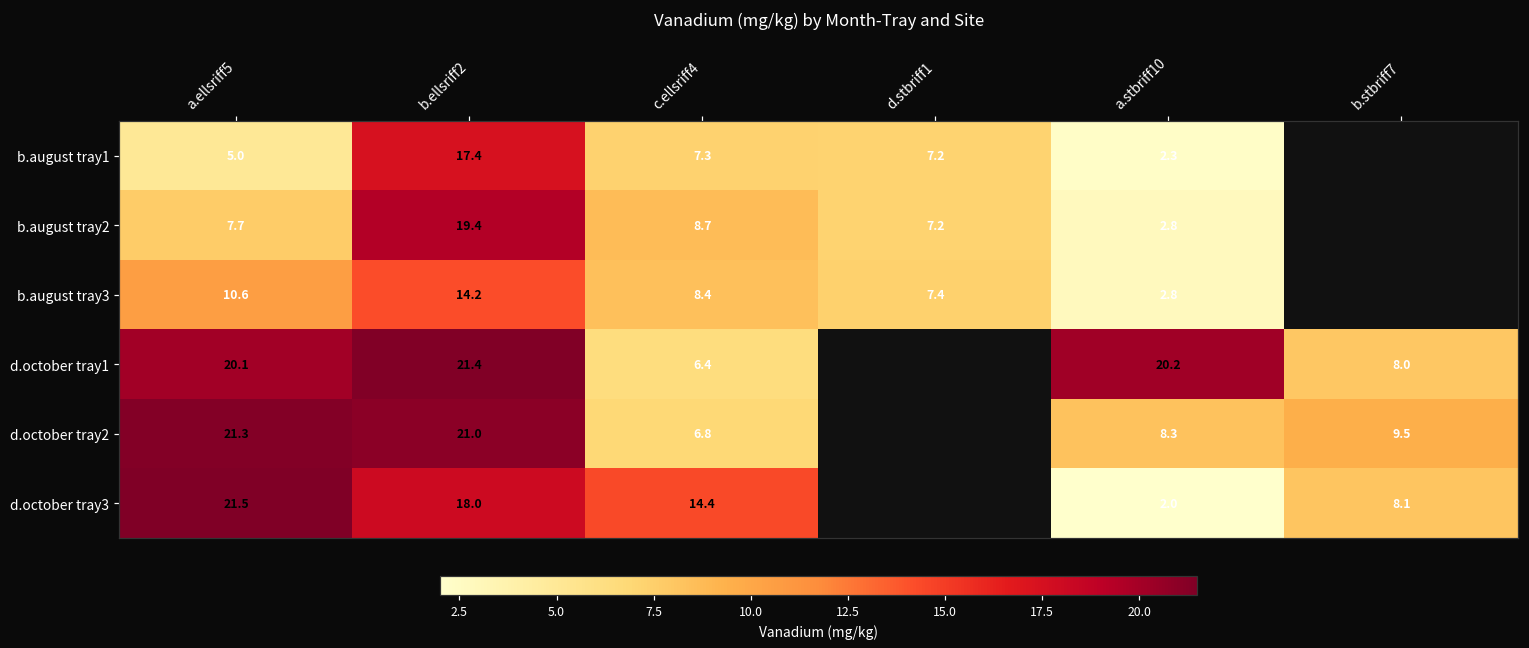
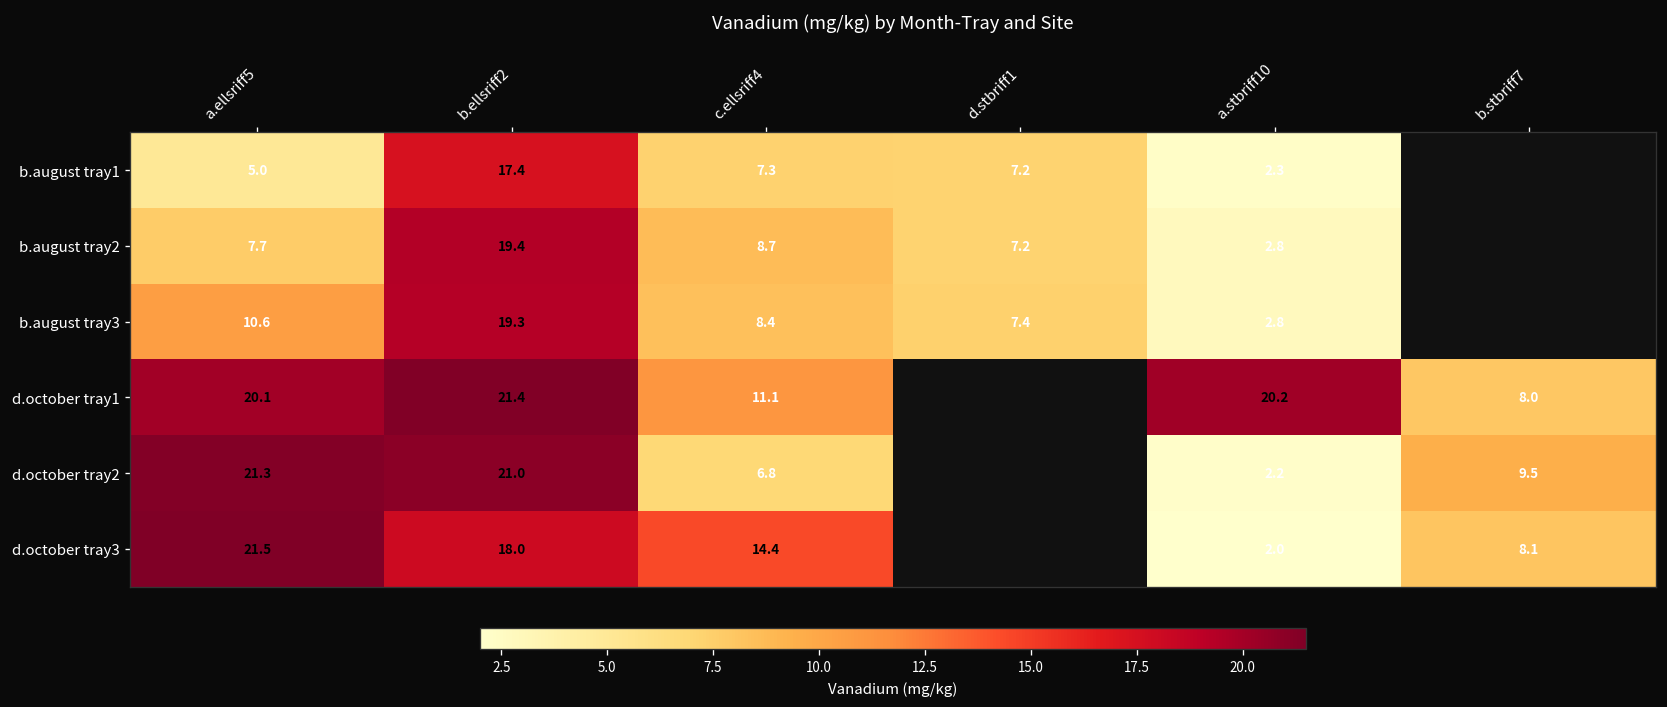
  {
    "b.august tray1": {
      "a.ellsriff5": 5.0,
      "b.ellsriff2": 17.4,
      "c.ellsriff4": 7.3,
      "d.stbriff1": 7.2,
      "a.stbriff10": 2.3
    },
    "b.august tray2": {
      "a.ellsriff5": 7.7,
      "b.ellsriff2": 19.4,
      "c.ellsriff4": 8.7,
      "d.stbriff1": 7.2,
      "a.stbriff10": 2.8
    },
    "b.august tray3": {
      "a.ellsriff5": 10.6,
-     "b.ellsriff2": 14.2,
+     "b.ellsriff2": 19.3,
      "c.ellsriff4": 8.4,
      "d.stbriff1": 7.4,
      "a.stbriff10": 2.8
    },
    "d.october tray1": {
      "a.ellsriff5": 20.1,
      "b.ellsriff2": 21.4,
-     "c.ellsriff4": 6.4,
+     "c.ellsriff4": 11.1,
      "a.stbriff10": 20.2,
      "b.stbriff7": 8.0
    },
    "d.october tray2": {
      "a.ellsriff5": 21.3,
      "b.ellsriff2": 21.0,
      "c.ellsriff4": 6.8,
-     "a.stbriff10": 8.3,
+     "a.stbriff10": 2.2,
      "b.stbriff7": 9.5
    },
    "d.october tray3": {
      "a.ellsriff5": 21.5,
      "b.ellsriff2": 18.0,
      "c.ellsriff4": 14.4,
      "a.stbriff10": 2.0,
      "b.stbriff7": 8.1
    }
  }
